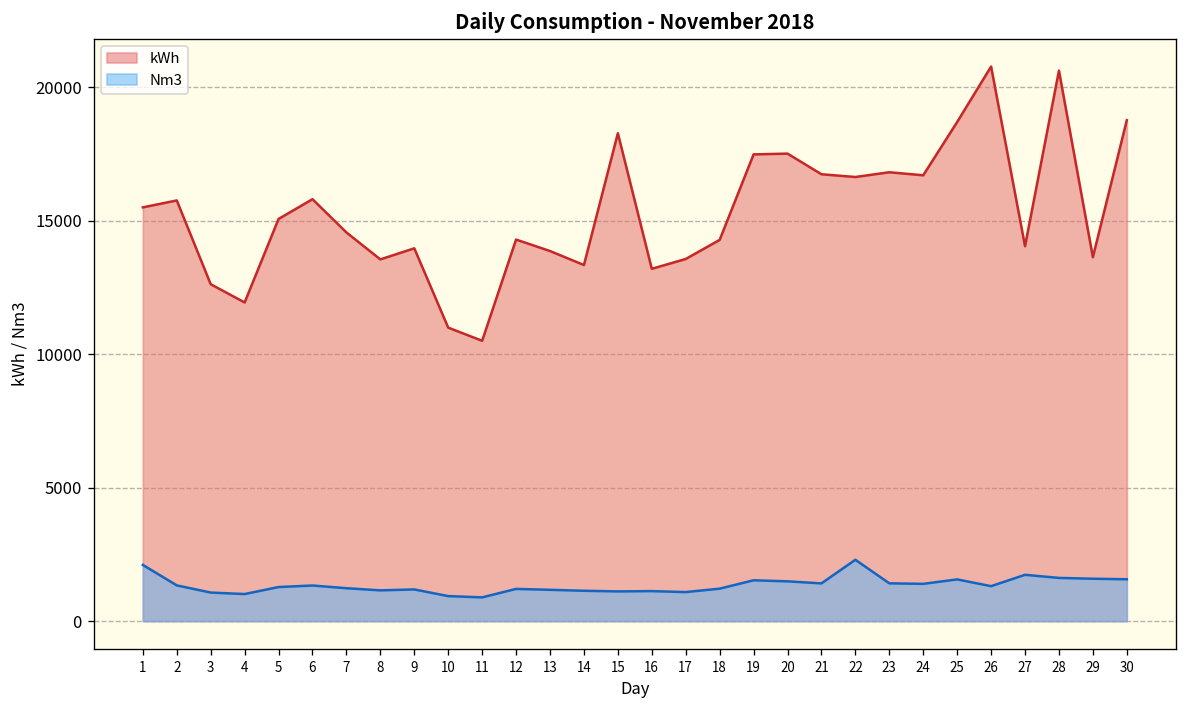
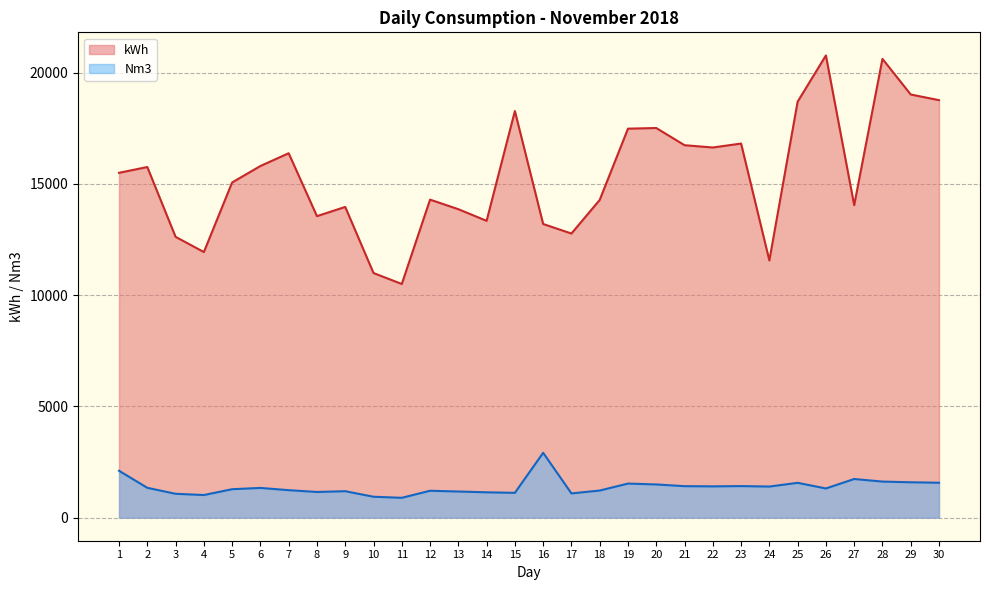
  {
    "kWh": {
      "1": 15500,
      "2": 15800,
      "3": 12600,
      "4": 11900,
      "5": 15100,
      "6": 15800,
-     "7": 14600,
+     "7": 16400,
      "8": 13500,
      "9": 14000,
      "10": 11000,
      "11": 10500,
      "12": 14300,
      "13": 13900,
      "14": 13300,
      "15": 18300,
      "16": 13200,
-     "17": 13600,
+     "17": 12800,
      "18": 14300,
      "19": 17500,
      "20": 17500,
      "21": 16700,
      "22": 16600,
      "23": 16800,
-     "24": 16700,
+     "24": 11600,
      "25": 18700,
      "26": 20800,
      "27": 14000,
      "28": 20600,
-     "29": 13600,
+     "29": 19000,
      "30": 18800
    },
    "Nm3": {
      "1": 2100,
      "2": 1300,
      "3": 1100,
      "4": 1000,
      "5": 1300,
      "6": 1300,
      "7": 1200,
      "8": 1200,
      "9": 1200,
      "10": 900,
      "11": 900,
      "12": 1200,
      "13": 1200,
      "14": 1100,
      "15": 1100,
-     "16": 1100,
+     "16": 2900,
      "17": 1100,
      "18": 1200,
      "19": 1500,
      "20": 1500,
      "21": 1400,
-     "22": 2300,
+     "22": 1400,
      "23": 1400,
      "24": 1400,
      "25": 1600,
      "26": 1300,
      "27": 1700,
      "28": 1600,
      "29": 1600,
      "30": 1600
    }
  }
